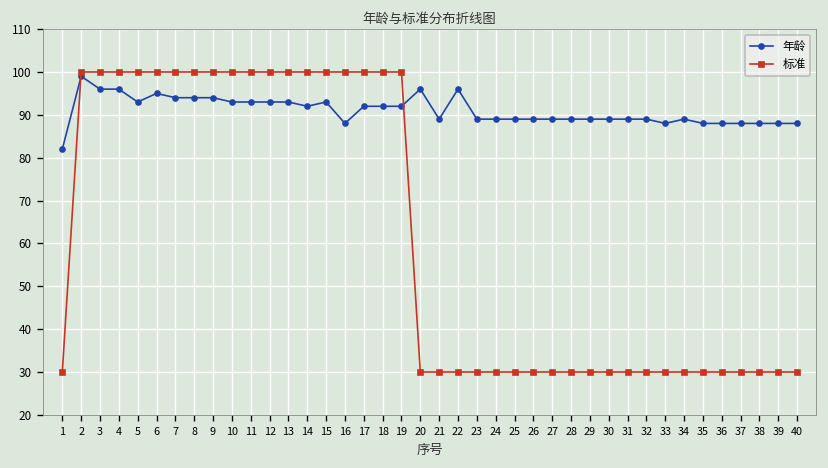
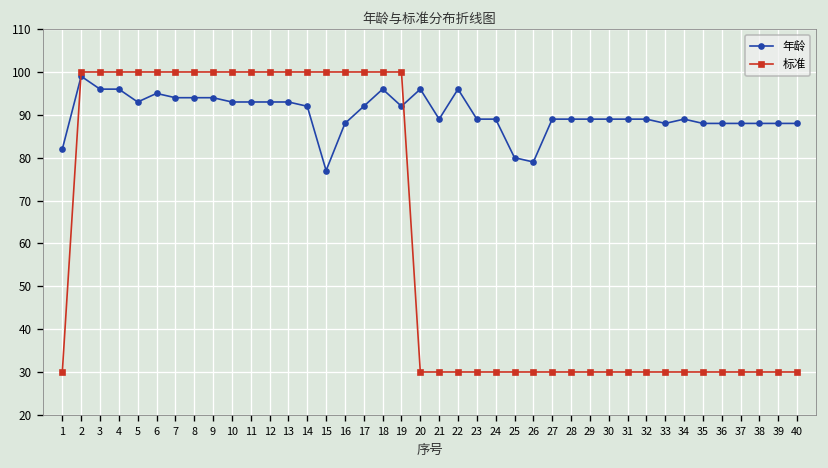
  {
    "年龄": {
      "1": 82,
      "2": 99,
      "3": 96,
      "4": 96,
      "5": 93,
      "6": 95,
      "7": 94,
      "8": 94,
      "9": 94,
      "10": 93,
      "11": 93,
      "12": 93,
      "13": 93,
      "14": 92,
-     "15": 93,
+     "15": 77,
      "16": 88,
      "17": 92,
-     "18": 92,
+     "18": 96,
      "19": 92,
      "20": 96,
      "21": 89,
      "22": 96,
      "23": 89,
      "24": 89,
-     "25": 89,
-     "26": 89,
+     "25": 80,
+     "26": 79,
      "27": 89,
      "28": 89,
      "29": 89,
      "30": 89,
      "31": 89,
      "32": 89,
      "33": 88,
      "34": 89,
      "35": 88,
      "36": 88,
      "37": 88,
      "38": 88,
      "39": 88,
      "40": 88
    },
    "标准": {
      "1": 30,
      "2": 100,
      "3": 100,
      "4": 100,
      "5": 100,
      "6": 100,
      "7": 100,
      "8": 100,
      "9": 100,
      "10": 100,
      "11": 100,
      "12": 100,
      "13": 100,
      "14": 100,
      "15": 100,
      "16": 100,
      "17": 100,
      "18": 100,
      "19": 100,
      "20": 30,
      "21": 30,
      "22": 30,
      "23": 30,
      "24": 30,
      "25": 30,
      "26": 30,
      "27": 30,
      "28": 30,
      "29": 30,
      "30": 30,
      "31": 30,
      "32": 30,
      "33": 30,
      "34": 30,
      "35": 30,
      "36": 30,
      "37": 30,
      "38": 30,
      "39": 30,
      "40": 30
    }
  }
